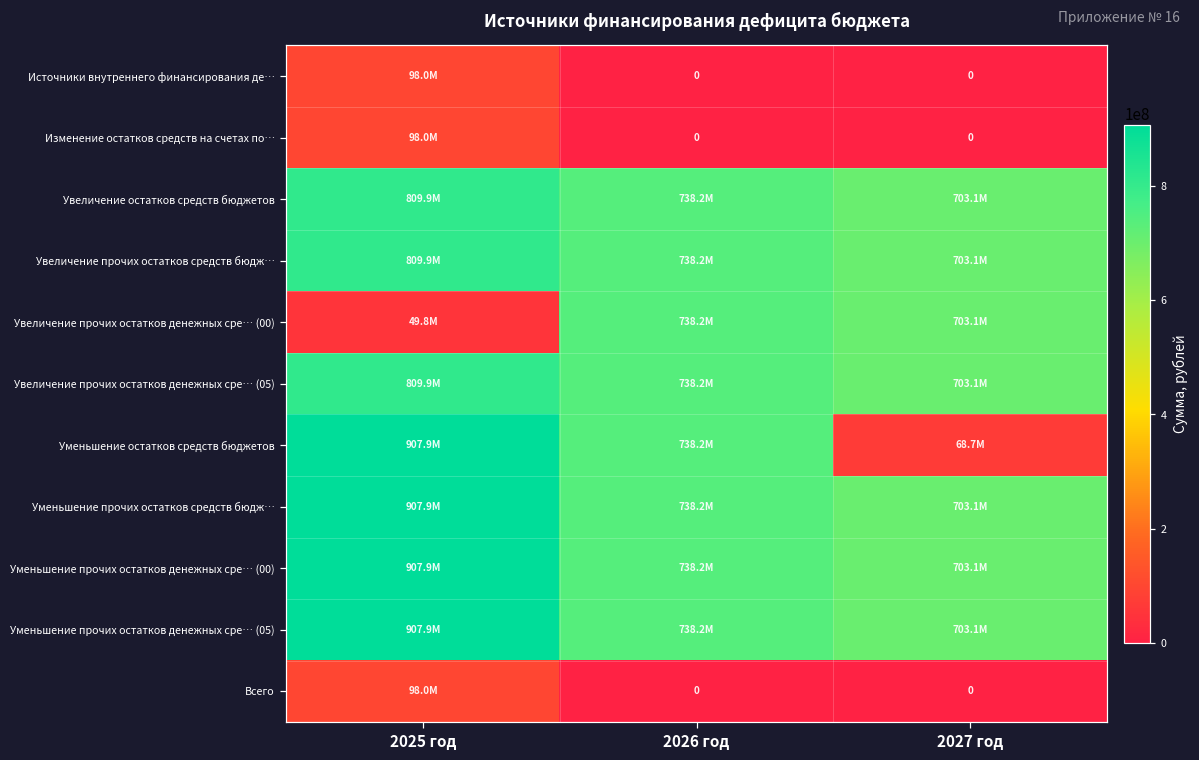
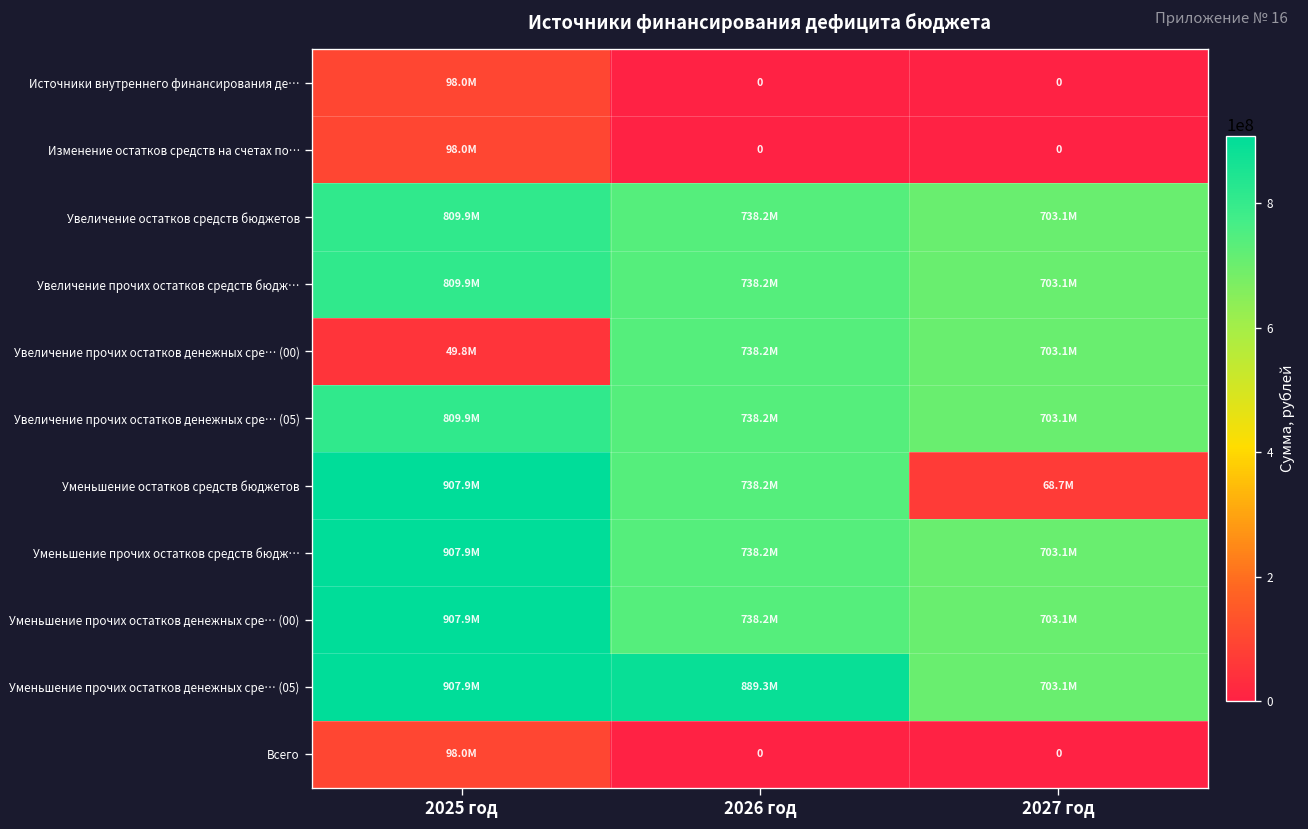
  {
    "Источники внутреннего финансирования де…": {
      "2025 год": "98.0M",
      "2026 год": "0",
      "2027 год": "0"
    },
    "Изменение остатков средств на счетах по…": {
      "2025 год": "98.0M",
      "2026 год": "0",
      "2027 год": "0"
    },
    "Увеличение остатков средств бюджетов": {
      "2025 год": "809.9M",
      "2026 год": "738.2M",
      "2027 год": "703.1M"
    },
    "Увеличение прочих остатков средств бюдж…": {
      "2025 год": "809.9M",
      "2026 год": "738.2M",
      "2027 год": "703.1M"
    },
    "Увеличение прочих остатков денежных сре… (00)": {
      "2025 год": "49.8M",
      "2026 год": "738.2M",
      "2027 год": "703.1M"
    },
    "Увеличение прочих остатков денежных сре… (05)": {
      "2025 год": "809.9M",
      "2026 год": "738.2M",
      "2027 год": "703.1M"
    },
    "Уменьшение остатков средств бюджетов": {
      "2025 год": "907.9M",
      "2026 год": "738.2M",
      "2027 год": "68.7M"
    },
    "Уменьшение прочих остатков средств бюдж…": {
      "2025 год": "907.9M",
      "2026 год": "738.2M",
      "2027 год": "703.1M"
    },
    "Уменьшение прочих остатков денежных сре… (00)": {
      "2025 год": "907.9M",
      "2026 год": "738.2M",
      "2027 год": "703.1M"
    },
    "Уменьшение прочих остатков денежных сре… (05)": {
      "2025 год": "907.9M",
-     "2026 год": "738.2M",
+     "2026 год": "889.3M",
      "2027 год": "703.1M"
    },
    "Всего": {
      "2025 год": "98.0M",
      "2026 год": "0",
      "2027 год": "0"
    }
  }
